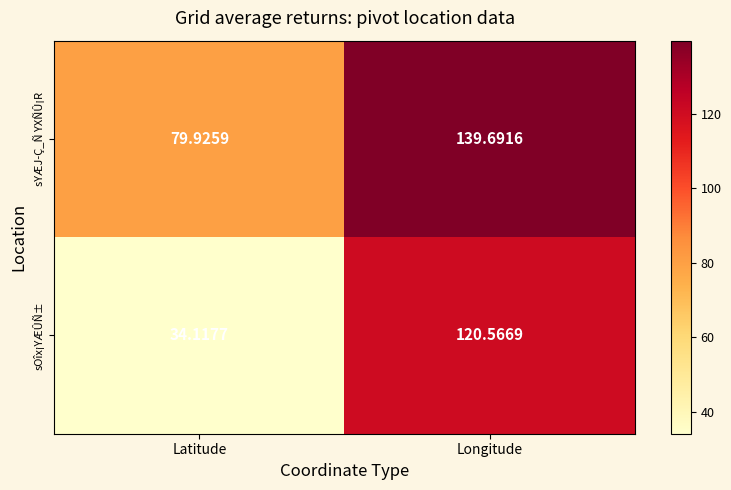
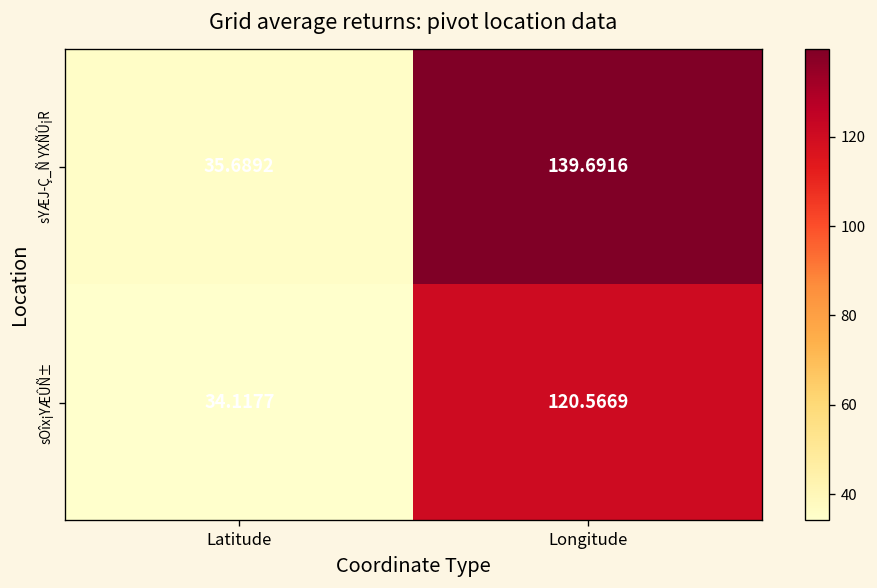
  {
    "sYÆJ­Ç_Ñ YXÑÛ¡R": {
-     "Latitude": 79.9259,
+     "Latitude": 35.6892,
      "Longitude": 139.6916
    },
    "sOîx¡YÆÛÑ±": {
      "Latitude": 34.1177,
      "Longitude": 120.5669
    }
  }
